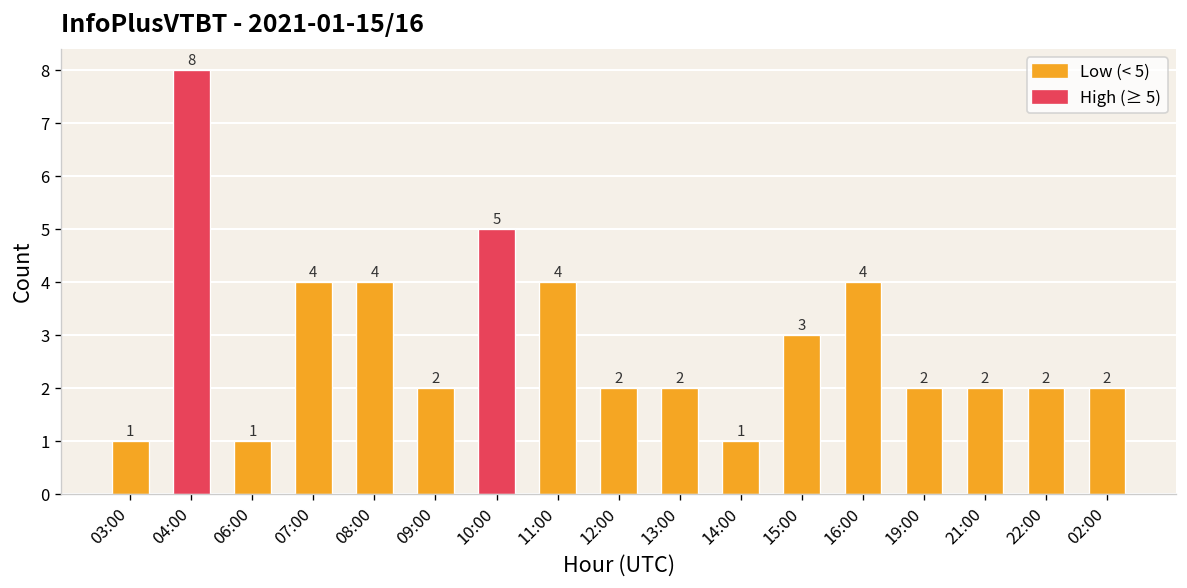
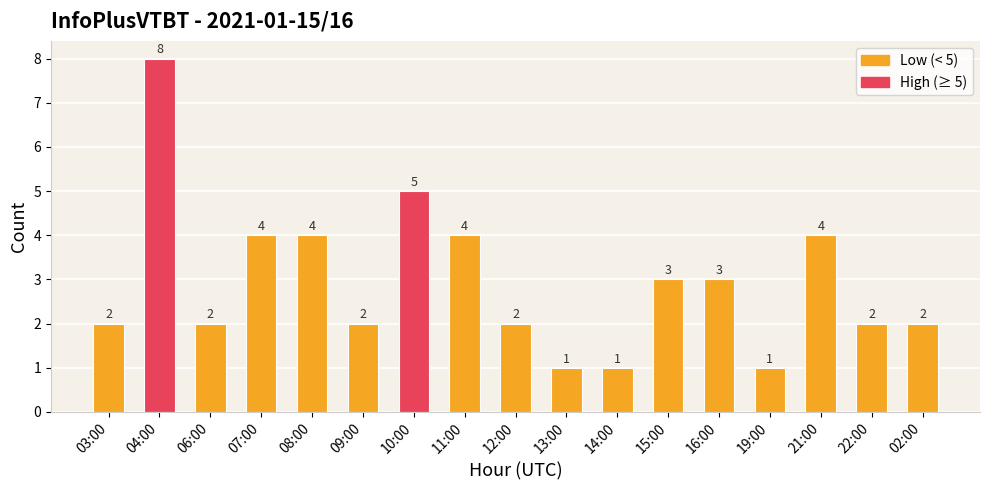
  {
-   "03:00": 1,
+   "03:00": 2,
    "04:00": 8,
-   "06:00": 1,
+   "06:00": 2,
    "07:00": 4,
    "08:00": 4,
    "09:00": 2,
    "10:00": 5,
    "11:00": 4,
    "12:00": 2,
-   "13:00": 2,
+   "13:00": 1,
    "14:00": 1,
    "15:00": 3,
-   "16:00": 4,
-   "19:00": 2,
-   "21:00": 2,
+   "16:00": 3,
+   "19:00": 1,
+   "21:00": 4,
    "22:00": 2,
    "02:00": 2
  }
